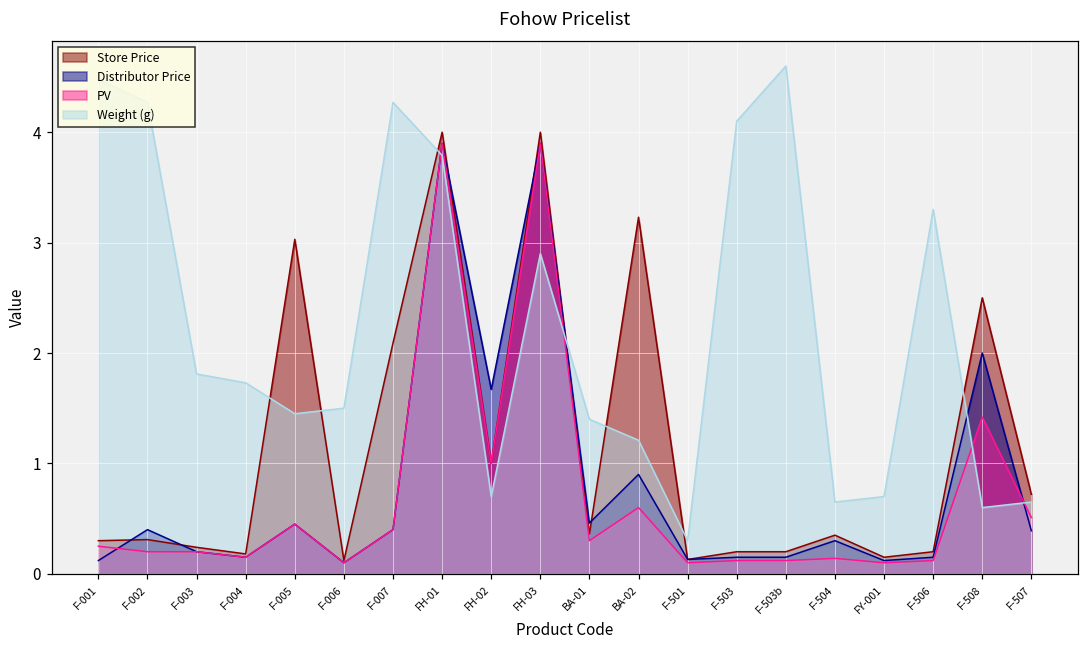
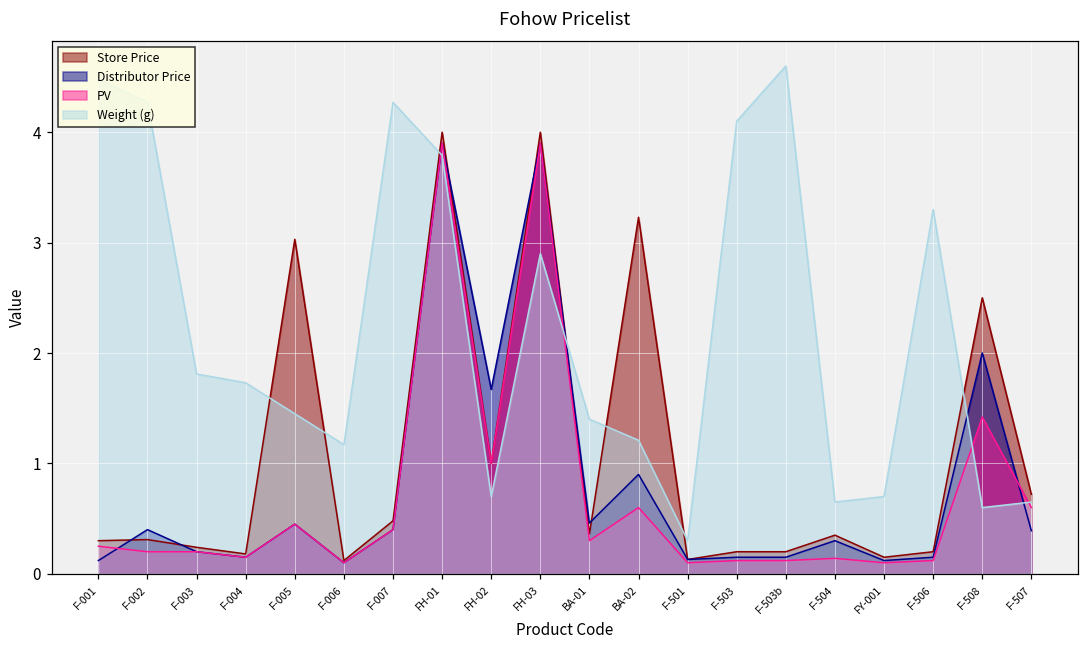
  {
    "Store Price": {
      "F-001": 0.30,
      "F-002": 0.31,
      "F-003": 0.24,
      "F-004": 0.18,
      "F-005": 3.03,
-     "F-007": 2.09,
+     "F-007": 0.48,
      "FH-01": 4.00,
      "FH-03": 4.00,
      "BA-01": 0.36,
      "BA-02": 3.23,
      "F-503": 0.20,
      "F-503b": 0.20,
      "F-504": 0.35,
      "FY-001": 0.15,
      "F-506": 0.20,
      "F-508": 2.50,
      "F-507": 0.72
    },
    "Distributor Price": {
      "F-001": 0.12,
      "F-002": 0.40,
      "FH-02": 1.67,
      "BA-01": 0.46,
      "BA-02": 0.90,
      "F-503": 0.15,
      "F-503b": 0.15,
      "F-504": 0.30,
      "F-506": 0.15,
      "F-508": 2.00,
      "F-507": 0.39
    },
    "PV": {
      "F-001": 0.25,
      "F-002": 0.20,
      "BA-01": 0.30,
      "BA-02": 0.60,
      "F-501": 0.10,
      "F-503": 0.12,
      "F-503b": 0.12,
      "F-504": 0.14,
      "F-506": 0.12,
      "F-508": 1.42,
-     "F-507": 0.51
+     "F-507": 0.60
    },
    "Weight (g)": {
      "F-003": 1.81,
      "F-004": 1.73,
      "F-005": 1.45,
-     "F-006": 1.50,
+     "F-006": 1.17,
      "F-007": 4.27,
      "FH-01": 3.79,
      "FH-02": 0.70,
      "FH-03": 2.90,
      "BA-01": 1.40,
      "BA-02": 1.21,
      "F-501": 0.30,
      "F-503": 4.10,
      "F-503b": 4.60,
      "F-504": 0.65,
      "FY-001": 0.70,
      "F-506": 3.30,
      "F-508": 0.60,
      "F-507": 0.65
    }
  }
